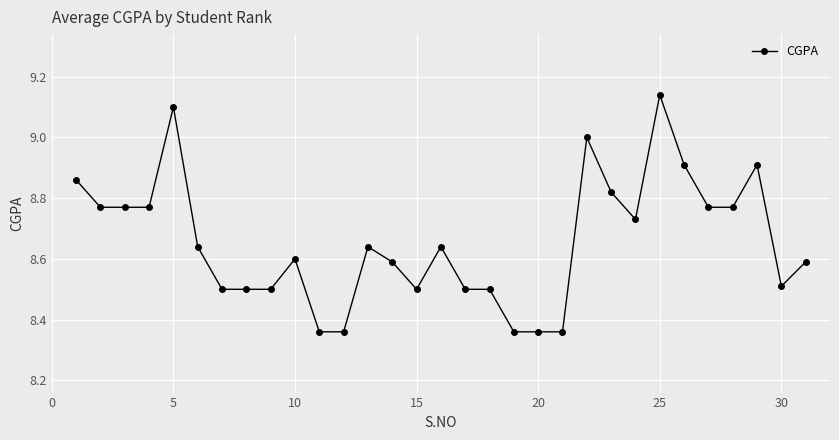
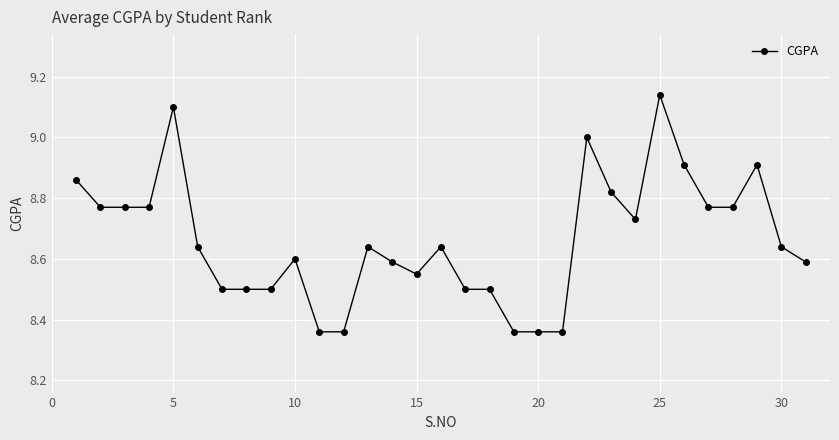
  {
    "5": 9.10,
    "10": 8.60,
-   "15": 8.50,
+   "15": 8.55,
    "20": 8.36,
    "25": 9.14,
-   "30": 8.51
+   "30": 8.64
  }
